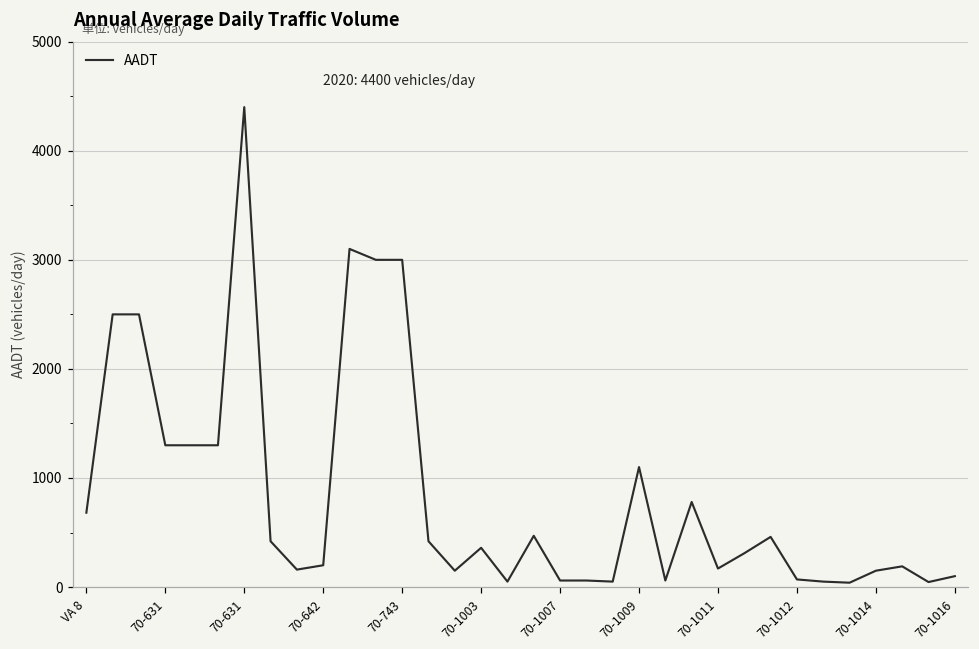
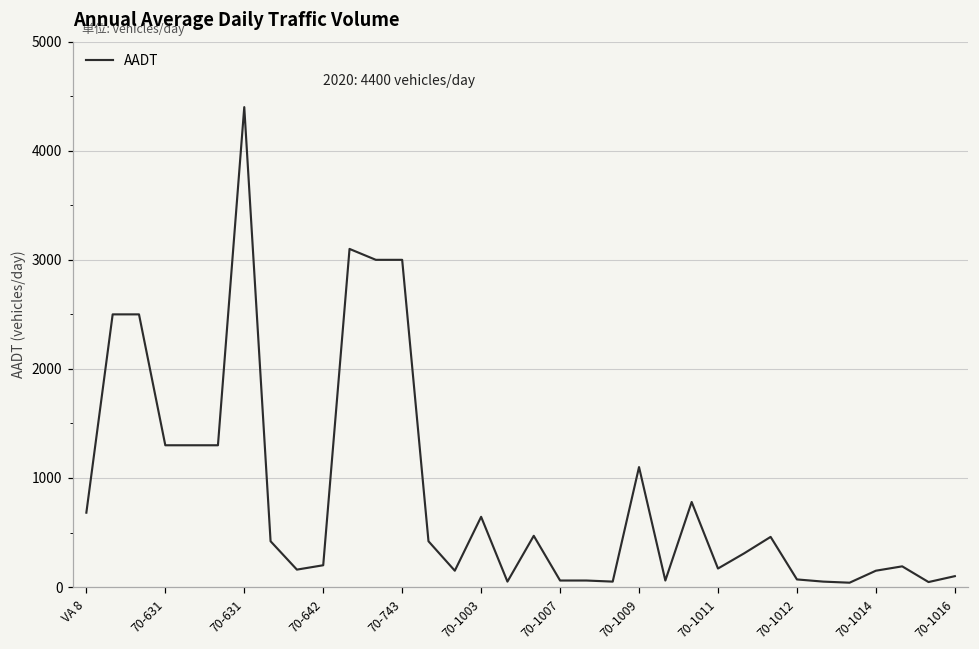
  {
    "VA 8": 700,
-   "70-1003": 400,
+   "70-1003": 600,
    "70-1009": 1100,
    "70-1016": 100
  }
